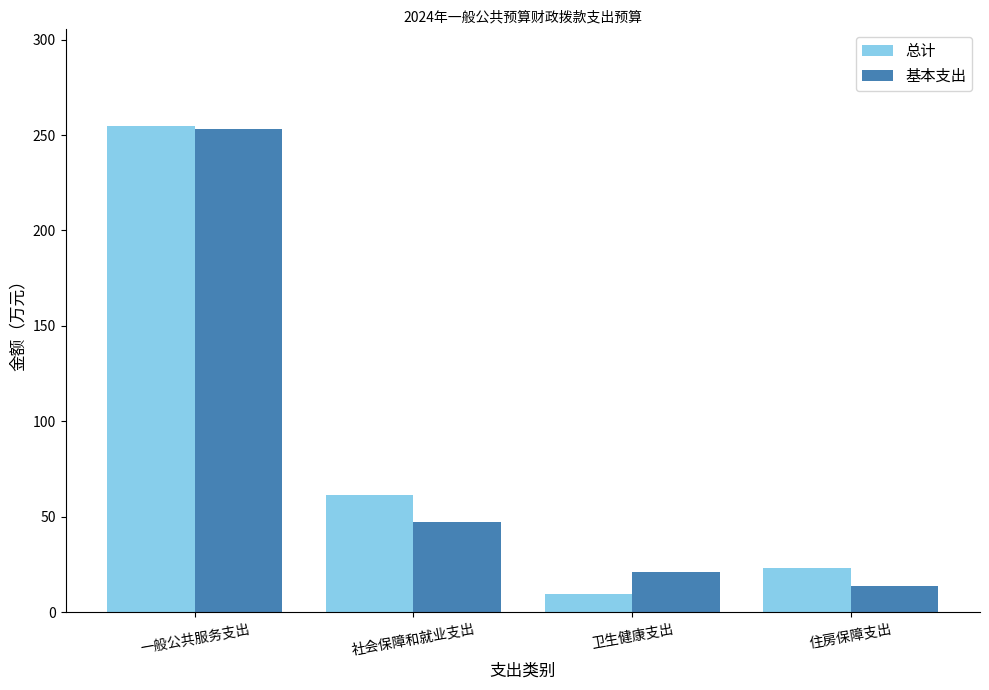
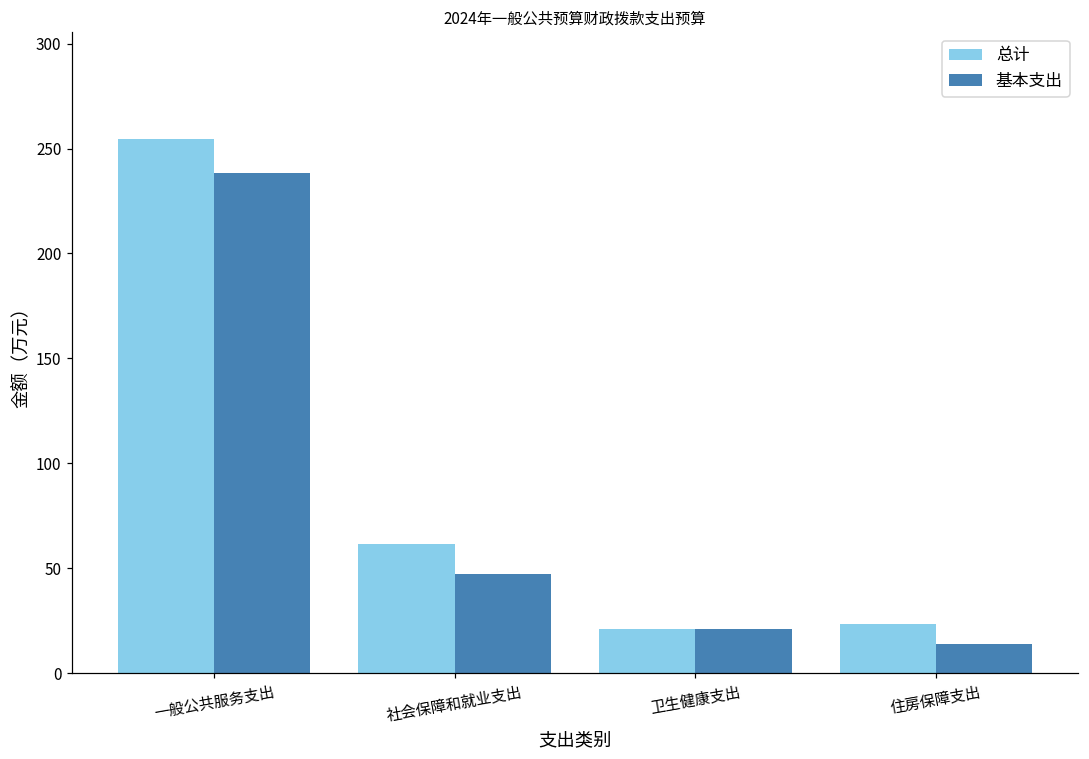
  {
    "总计": {
      "一般公共服务支出": 254,
      "社会保障和就业支出": 62,
-     "卫生健康支出": 10,
+     "卫生健康支出": 21,
      "住房保障支出": 23
    },
    "基本支出": {
-     "一般公共服务支出": 253,
+     "一般公共服务支出": 238,
      "社会保障和就业支出": 48,
      "卫生健康支出": 21,
      "住房保障支出": 14
    }
  }
